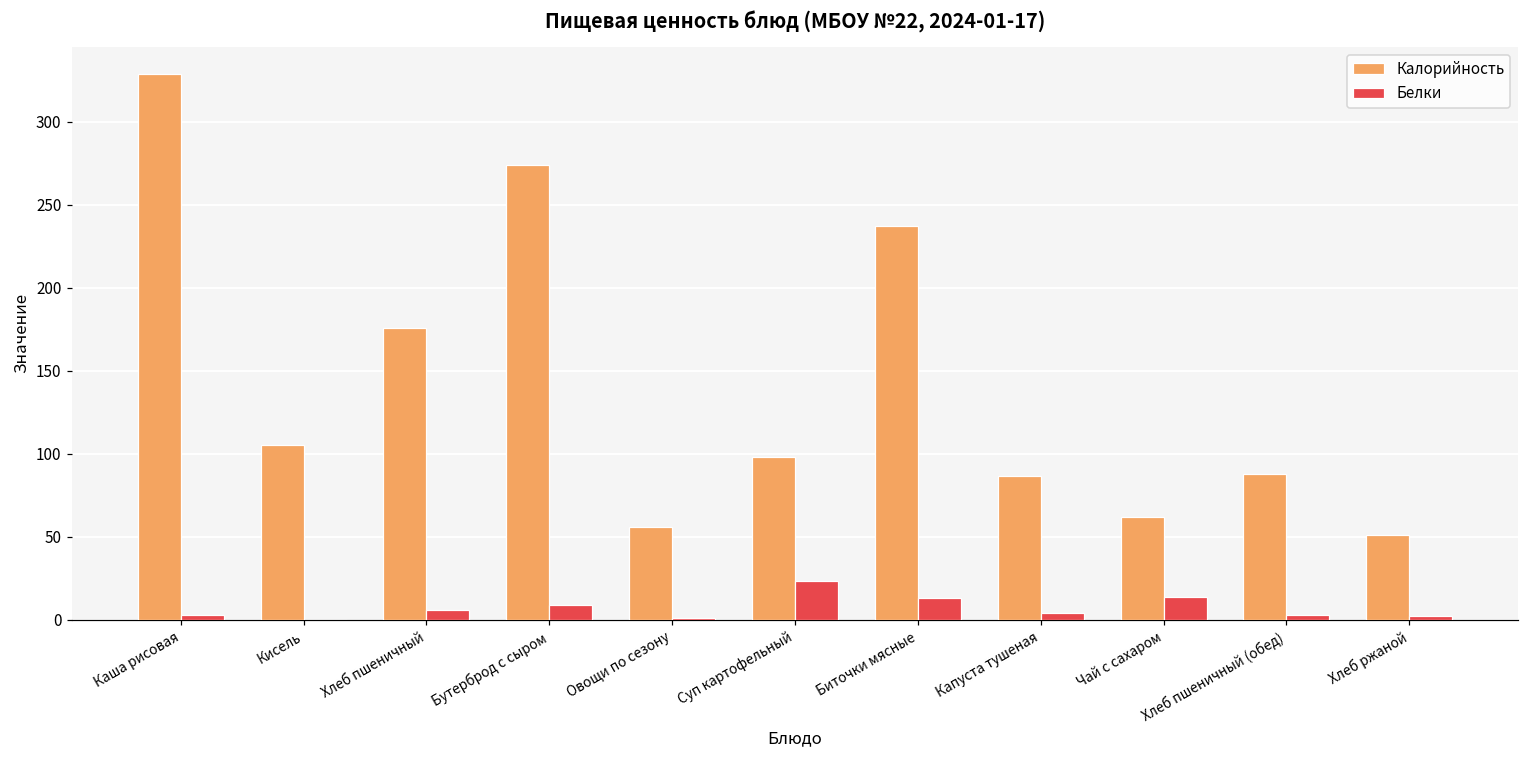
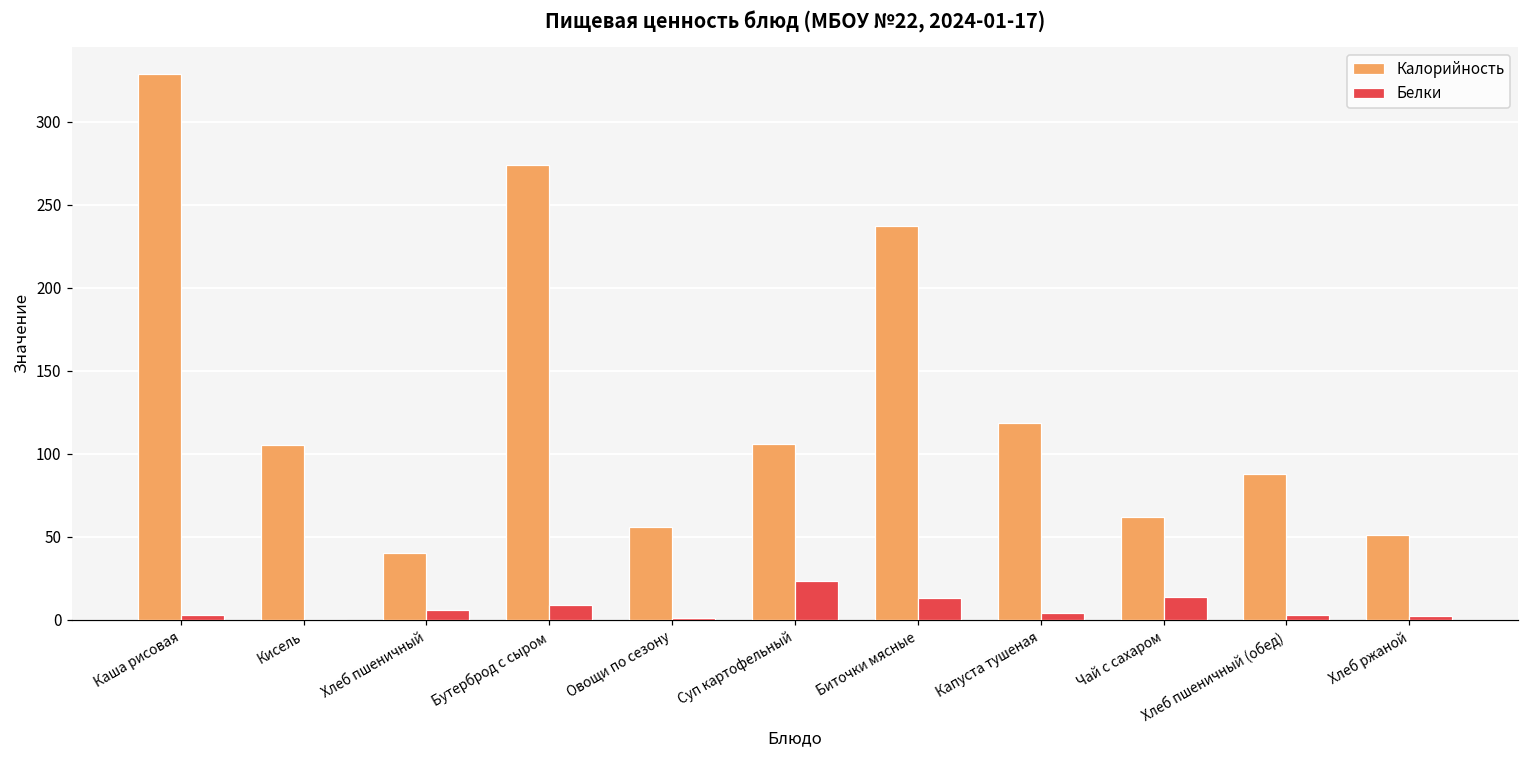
  {
    "Калорийность": {
      "Каша рисовая": 329,
      "Кисель": 105,
-     "Хлеб пшеничный": 176,
+     "Хлеб пшеничный": 40,
      "Бутерброд с сыром": 274,
      "Овощи по сезону": 56,
-     "Суп картофельный": 98,
+     "Суп картофельный": 106,
      "Биточки мясные": 237,
-     "Капуста тушеная": 87,
+     "Капуста тушеная": 118,
      "Чай с сахаром": 62,
      "Хлеб пшеничный (обед)": 88,
      "Хлеб ржаной": 51
    },
    "Белки": {
      "Каша рисовая": 3,
      "Хлеб пшеничный": 6,
      "Бутерброд с сыром": 9,
      "Суп картофельный": 24,
      "Биточки мясные": 13,
      "Капуста тушеная": 4,
      "Чай с сахаром": 14,
      "Хлеб пшеничный (обед)": 3,
      "Хлеб ржаной": 2
    }
  }
